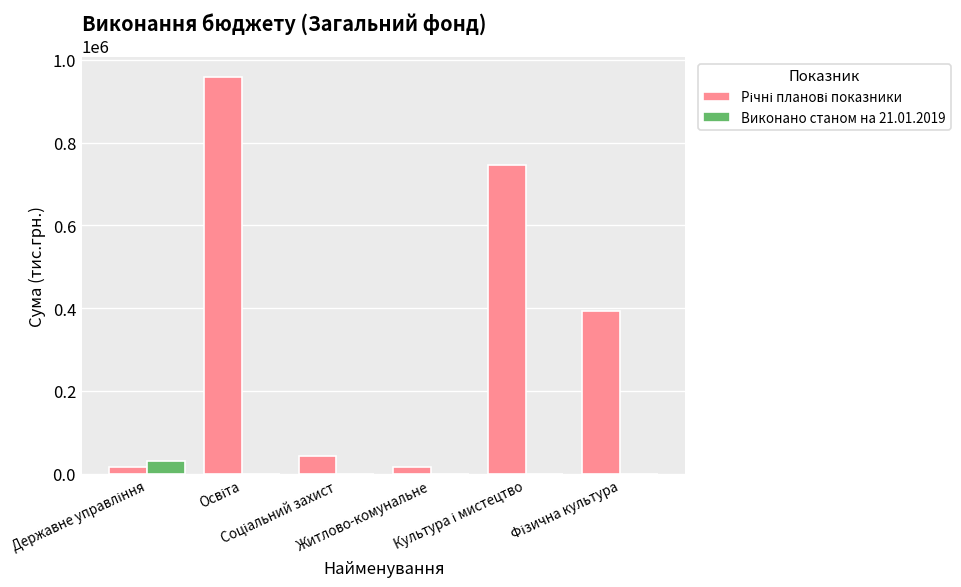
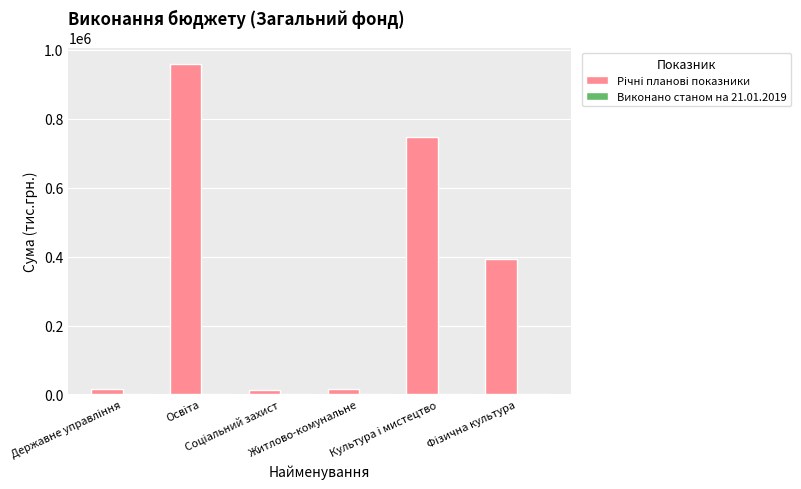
  {
    "Річні планові показники": {
      "Державне управління": 20000,
      "Освіта": 960000,
-     "Соціальний захист": 40000,
+     "Соціальний захист": 10000,
      "Житлово-комунальне": 20000,
      "Культура і мистецтво": 750000,
      "Фізична культура": 390000
    },
    "Виконано станом на 21.01.2019": {
-     "Державне управління": 30000,
+     "Державне управління": 0,
      "Освіта": 0,
      "Соціальний захист": 0,
      "Житлово-комунальне": 0,
      "Культура і мистецтво": 0,
      "Фізична культура": 0
    }
  }
